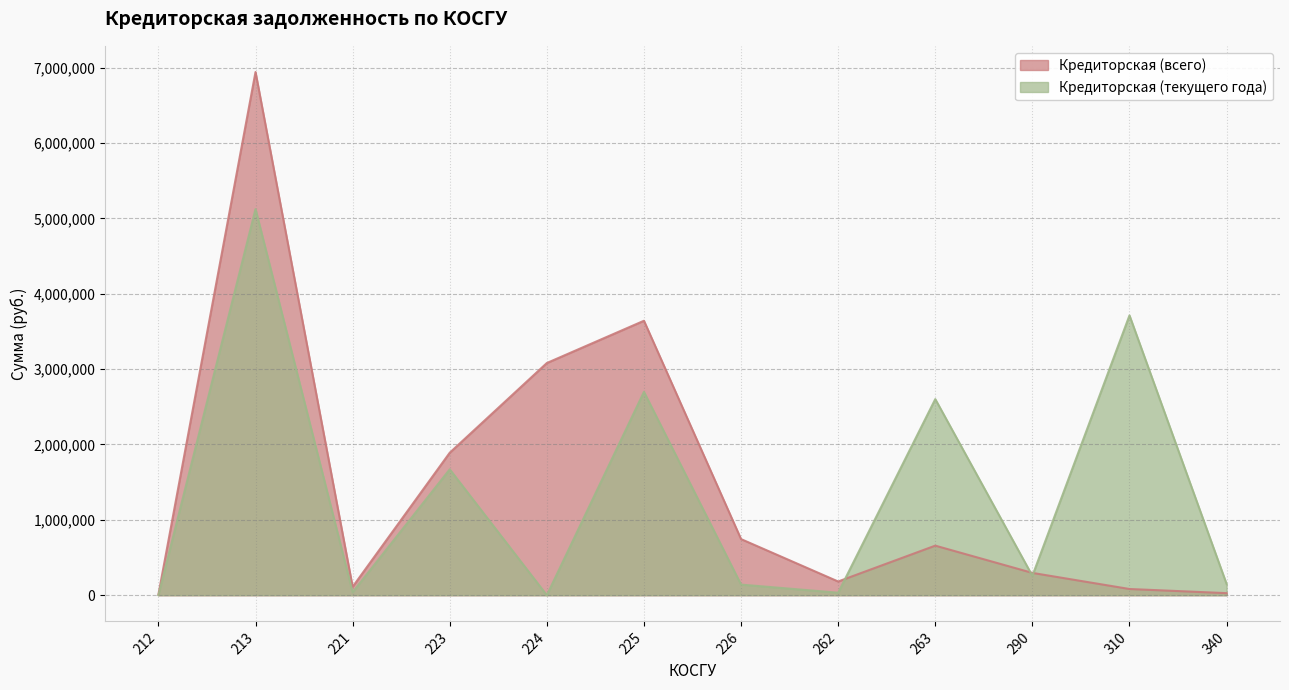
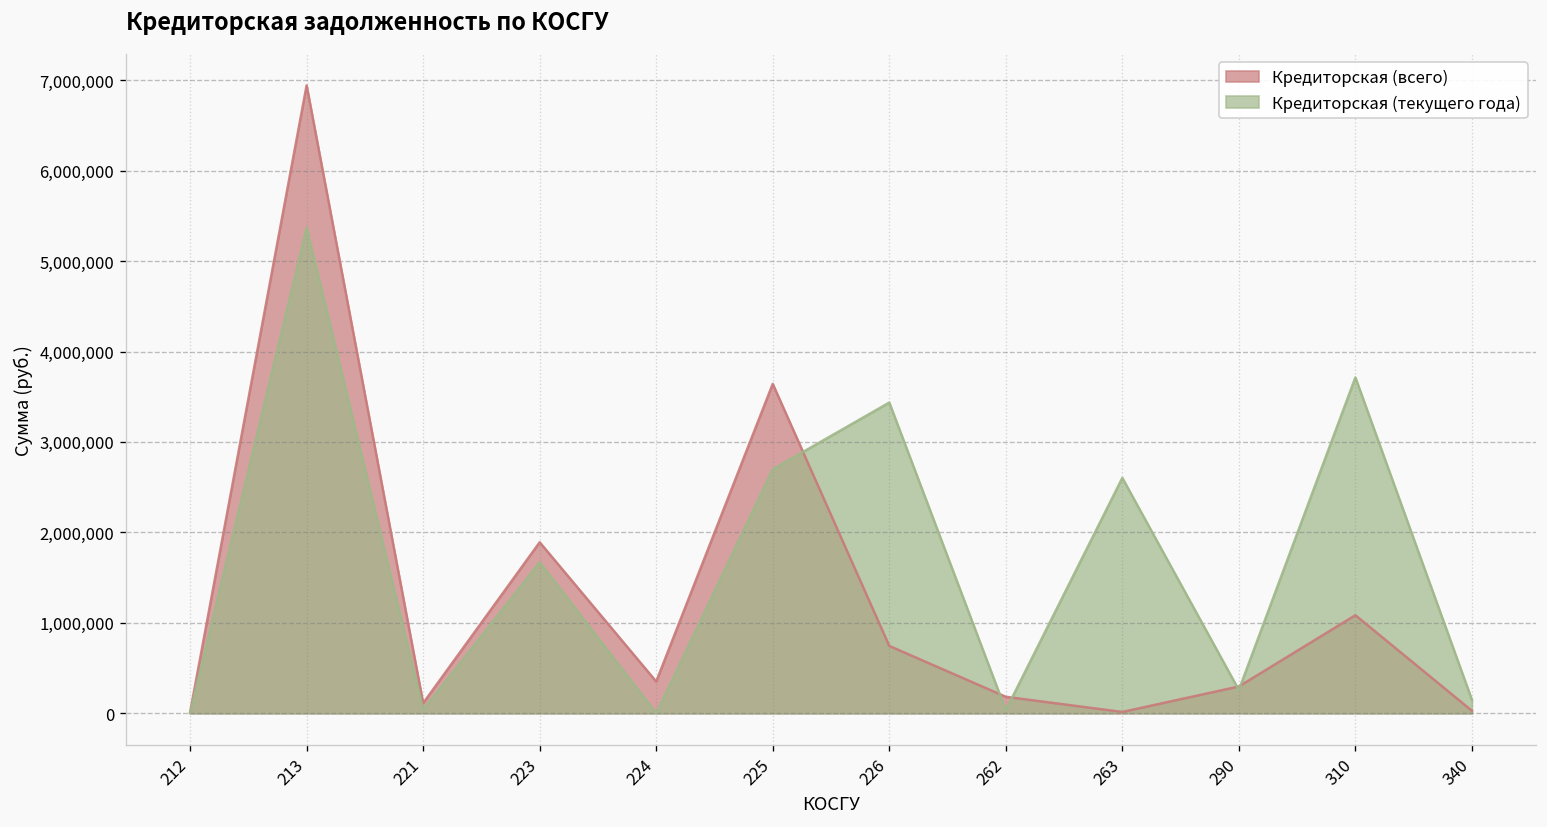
  {
    "Кредиторская (всего)": {
      "213": "6,900,000",
      "221": "100,000",
      "223": "1,900,000",
-     "224": "3,100,000",
+     "224": "400,000",
      "225": "3,600,000",
      "226": "700,000",
      "262": "200,000",
-     "263": "700,000",
+     "263": "0",
      "290": "300,000",
-     "310": "100,000",
+     "310": "1,100,000",
      "340": "0"
    },
    "Кредиторская (текущего года)": {
-     "213": "5,100,000",
+     "213": "5,400,000",
      "221": "0",
      "223": "1,700,000",
      "224": "0",
      "225": "2,700,000",
-     "226": "100,000",
+     "226": "3,400,000",
      "262": "0",
      "263": "2,600,000",
      "290": "300,000",
      "310": "3,700,000",
      "340": "100,000"
    }
  }
